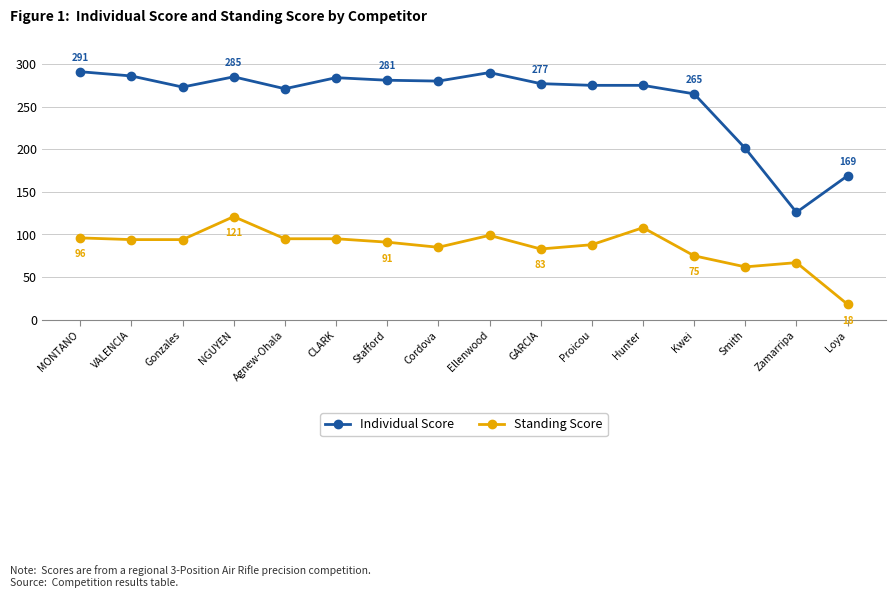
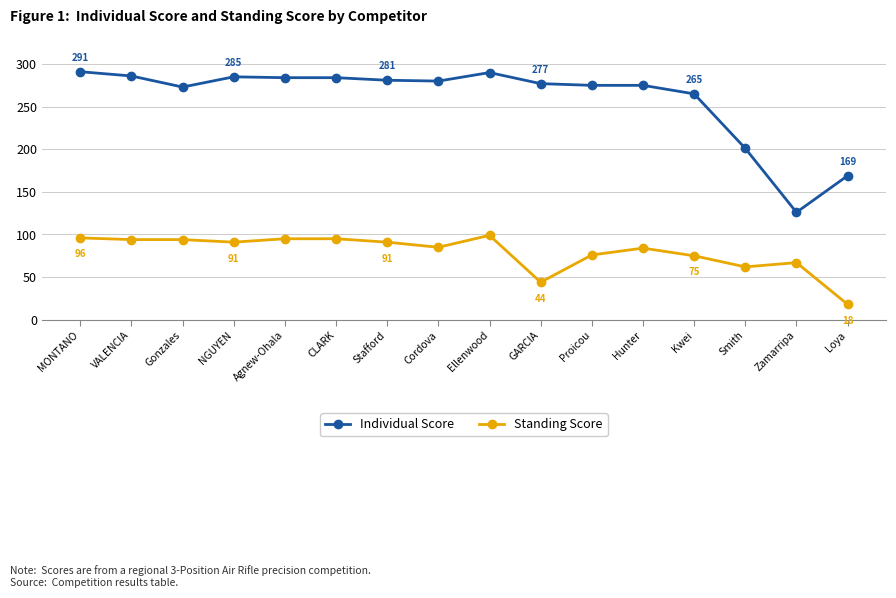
  {
    "Individual Score": {
      "VALENCIA": 290,
      "Gonzales": 270,
-     "Agnew-Ohala": 270,
+     "Agnew-Ohala": 280,
      "CLARK": 280,
      "Cordova": 280,
      "Ellenwood": 290,
      "Proicou": 280,
      "Hunter": 280,
      "Smith": 200,
      "Zamarripa": 130
    },
    "Standing Score": {
      "MONTANO": 96,
-     "NGUYEN": 121,
+     "NGUYEN": 91,
      "Stafford": 91,
-     "GARCIA": 83,
-     "Proicou": 90,
-     "Hunter": 110,
+     "GARCIA": 44,
+     "Proicou": 80,
+     "Hunter": 80,
      "Kwei": 75,
      "Loya": 18
    }
  }
